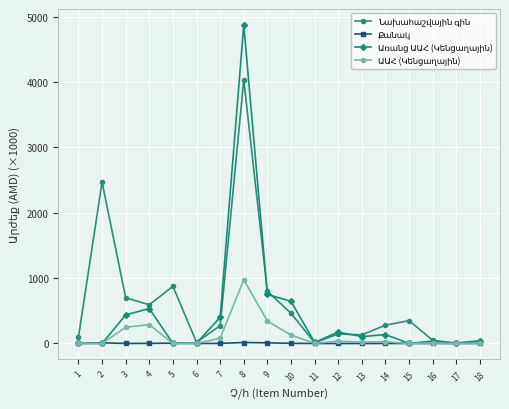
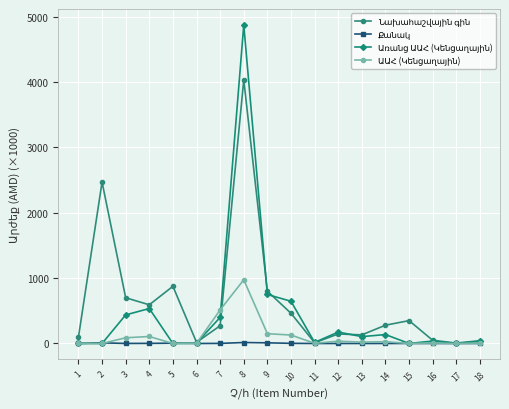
  {
    "Քանակ": {
      "3": 0,
      "4": 0,
      "7": 0,
      "8": 0,
      "9": 0,
      "10": 0
    },
    "ԱԱՀ (Կենցաղային)": {
-     "3": 200,
-     "4": 300,
-     "7": 100,
+     "3": 100,
+     "4": 100,
+     "7": 500,
      "8": 1000,
-     "9": 300,
+     "9": 200,
      "10": 100
    }
  }
